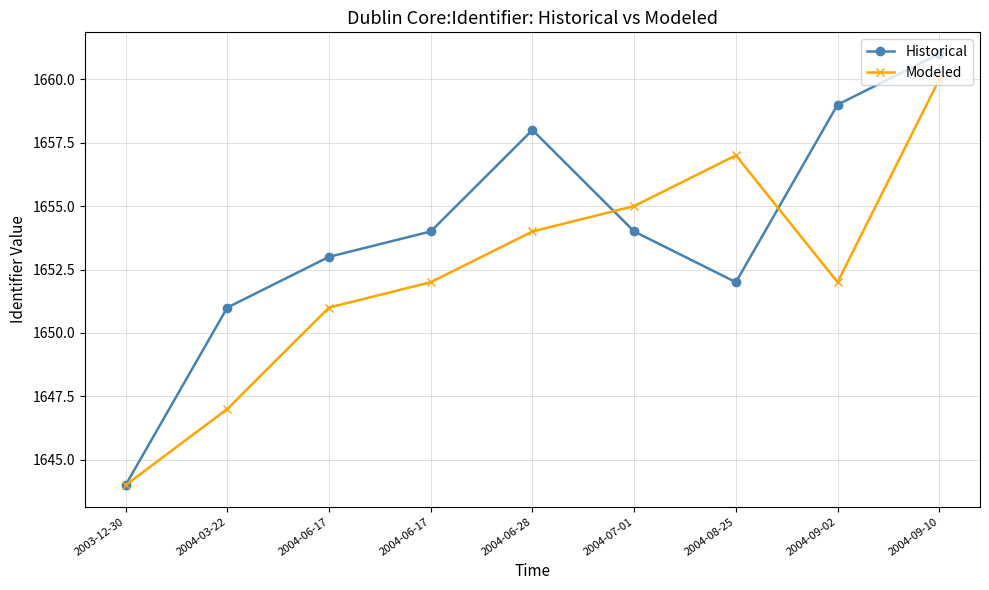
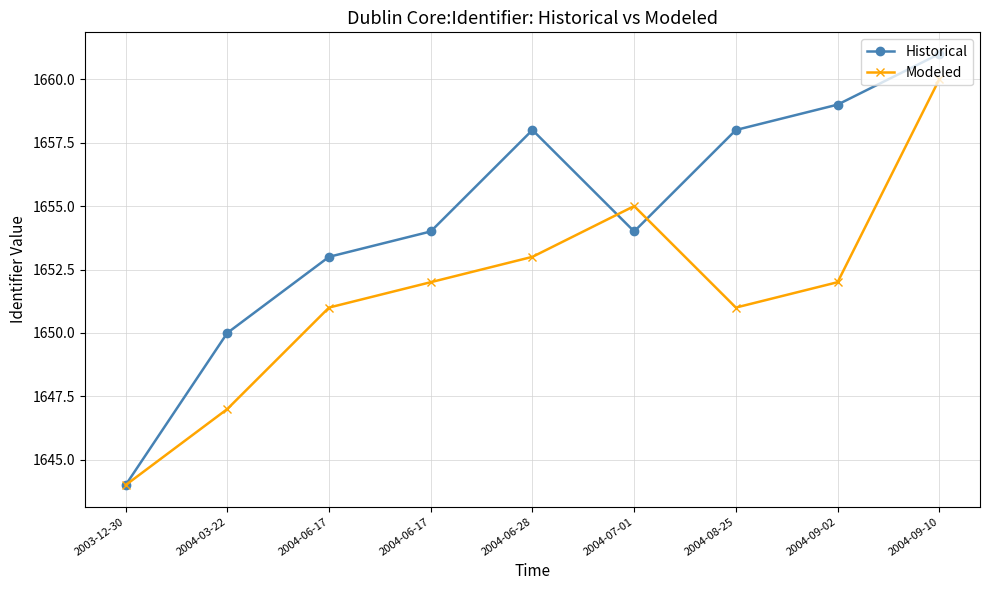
  {
    "Historical": {
-     "2004-03-22": 1651,
+     "2004-03-22": 1650,
      "2004-06-28": 1658,
      "2004-07-01": 1654,
-     "2004-08-25": 1652,
+     "2004-08-25": 1658,
      "2004-09-02": 1659
    },
    "Modeled": {
      "2004-03-22": 1647,
-     "2004-06-28": 1654,
+     "2004-06-28": 1653,
      "2004-07-01": 1655,
-     "2004-08-25": 1657,
+     "2004-08-25": 1651,
      "2004-09-02": 1652
    }
  }
